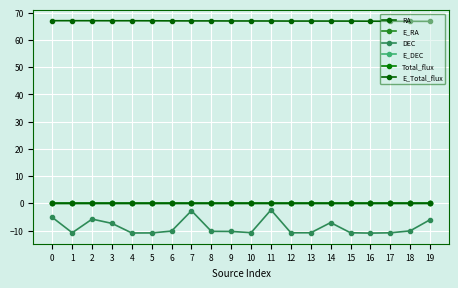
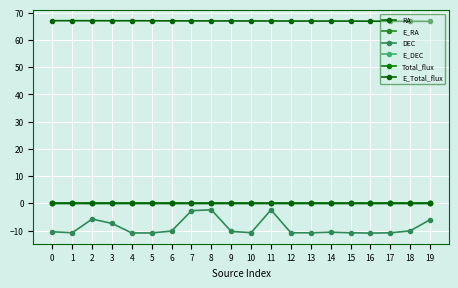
  {
    "DEC": {
-     "0": -5,
+     "0": -10,
      "1": -11,
      "2": -6,
      "3": -7,
      "4": -11,
      "5": -11,
      "6": -10,
      "7": -3,
-     "8": -10,
+     "8": -2,
      "9": -10,
      "10": -11,
      "11": -2,
      "12": -11,
      "13": -11,
-     "14": -7,
+     "14": -11,
      "15": -11,
      "16": -11,
      "17": -11,
      "18": -10,
      "19": -6
    }
  }
